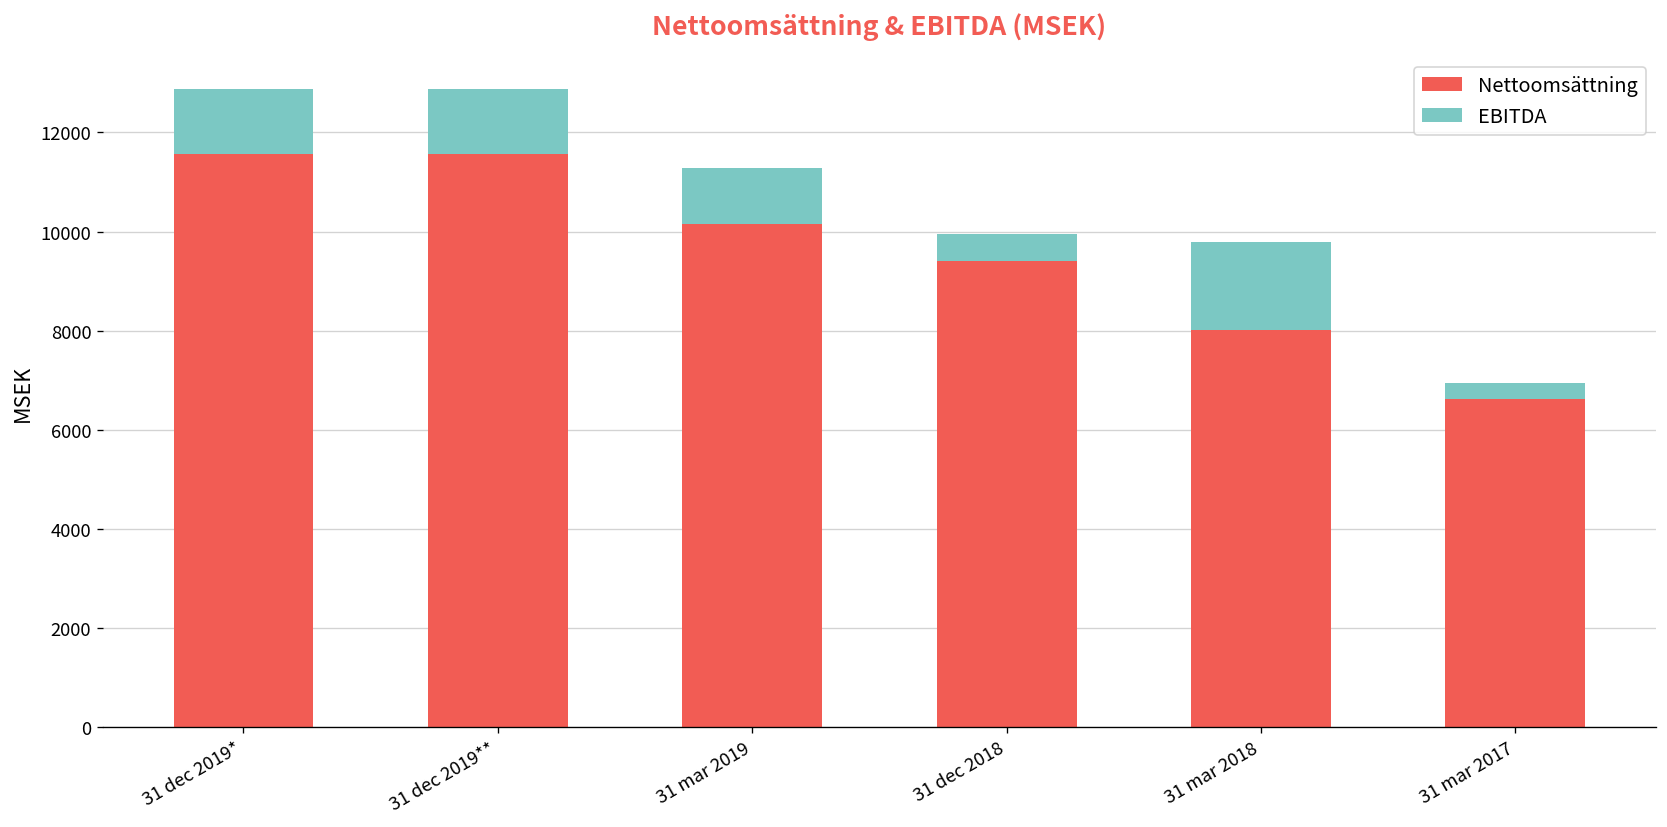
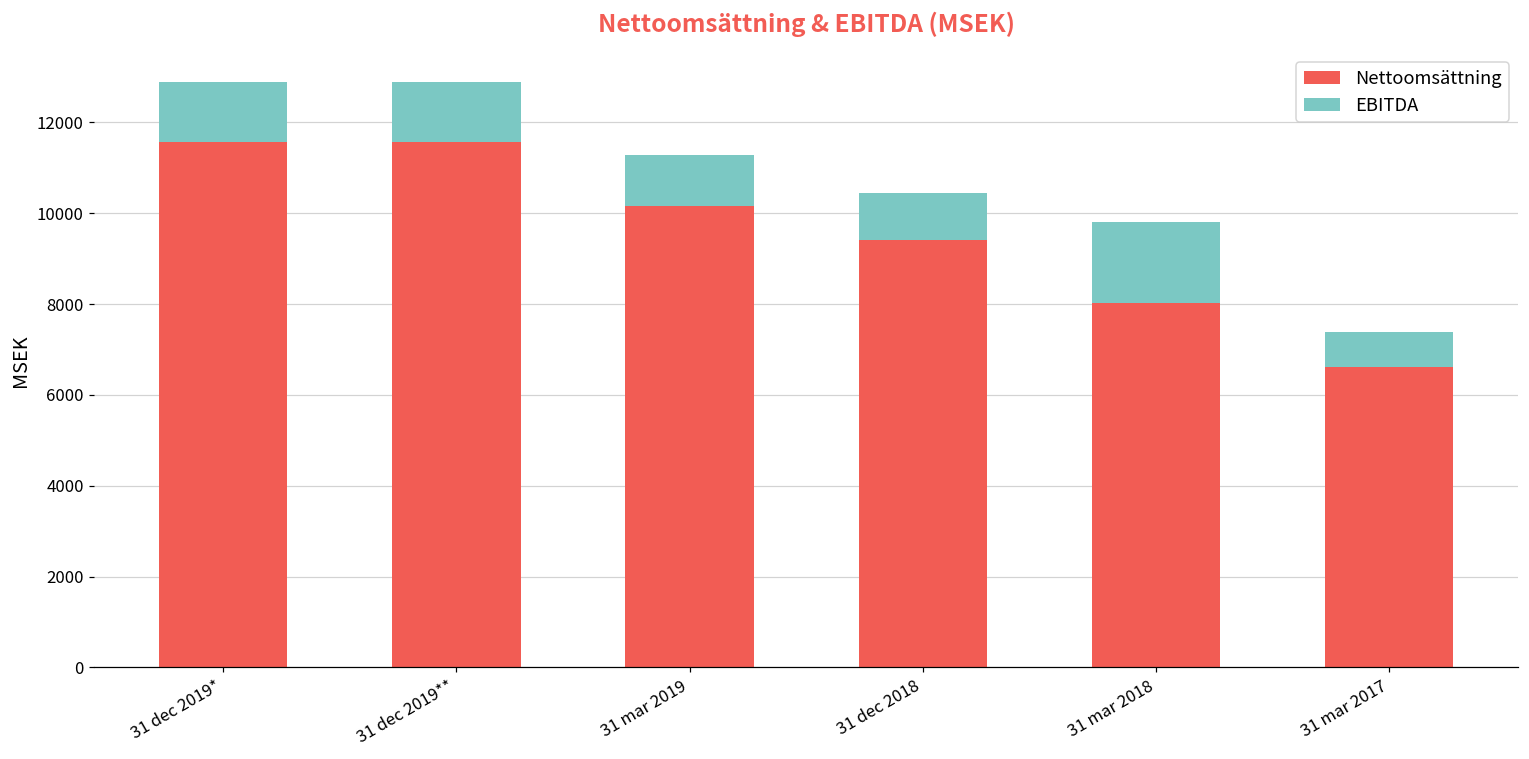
  {
    "Nettoomsättning": {
      "31 dec 2019*": 11600,
      "31 dec 2019**": 11600,
      "31 mar 2019": 10100,
      "31 dec 2018": 9400,
      "31 mar 2018": 8000,
      "31 mar 2017": 6600
    },
    "EBITDA": {
      "31 dec 2019*": 1300,
      "31 dec 2019**": 1300,
      "31 mar 2019": 1100,
-     "31 dec 2018": 600,
+     "31 dec 2018": 1000,
      "31 mar 2018": 1800,
-     "31 mar 2017": 300
+     "31 mar 2017": 800
    }
  }
